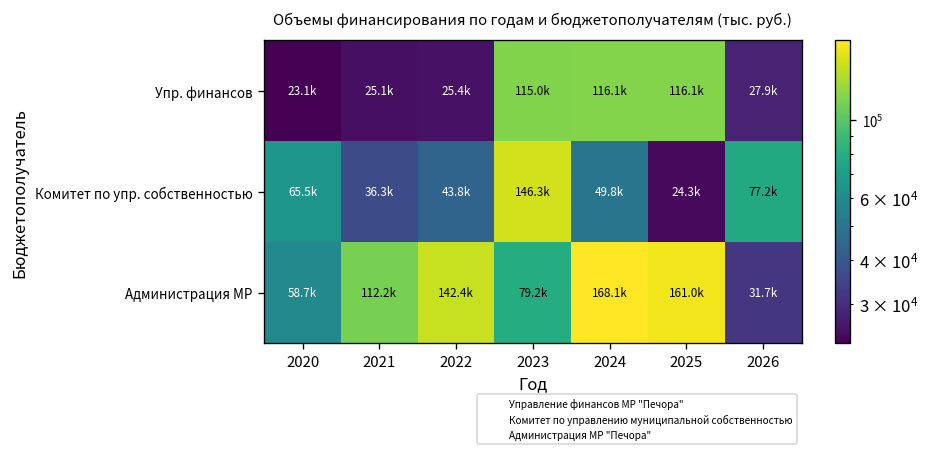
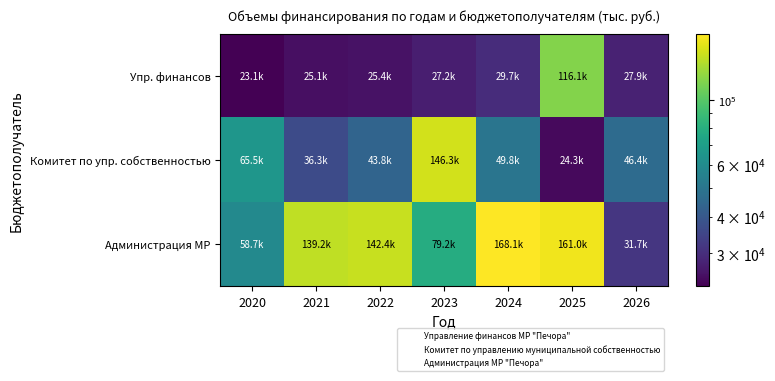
  {
    "Упр. финансов": {
      "2020": "23.1k",
      "2021": "25.1k",
      "2022": "25.4k",
-     "2023": "115.0k",
-     "2024": "116.1k",
+     "2023": "27.2k",
+     "2024": "29.7k",
      "2025": "116.1k",
      "2026": "27.9k"
    },
    "Комитет по упр. собственностью": {
      "2020": "65.5k",
      "2021": "36.3k",
      "2022": "43.8k",
      "2023": "146.3k",
      "2024": "49.8k",
      "2025": "24.3k",
-     "2026": "77.2k"
+     "2026": "46.4k"
    },
    "Администрация МР": {
      "2020": "58.7k",
-     "2021": "112.2k",
+     "2021": "139.2k",
      "2022": "142.4k",
      "2023": "79.2k",
      "2024": "168.1k",
      "2025": "161.0k",
      "2026": "31.7k"
    }
  }
